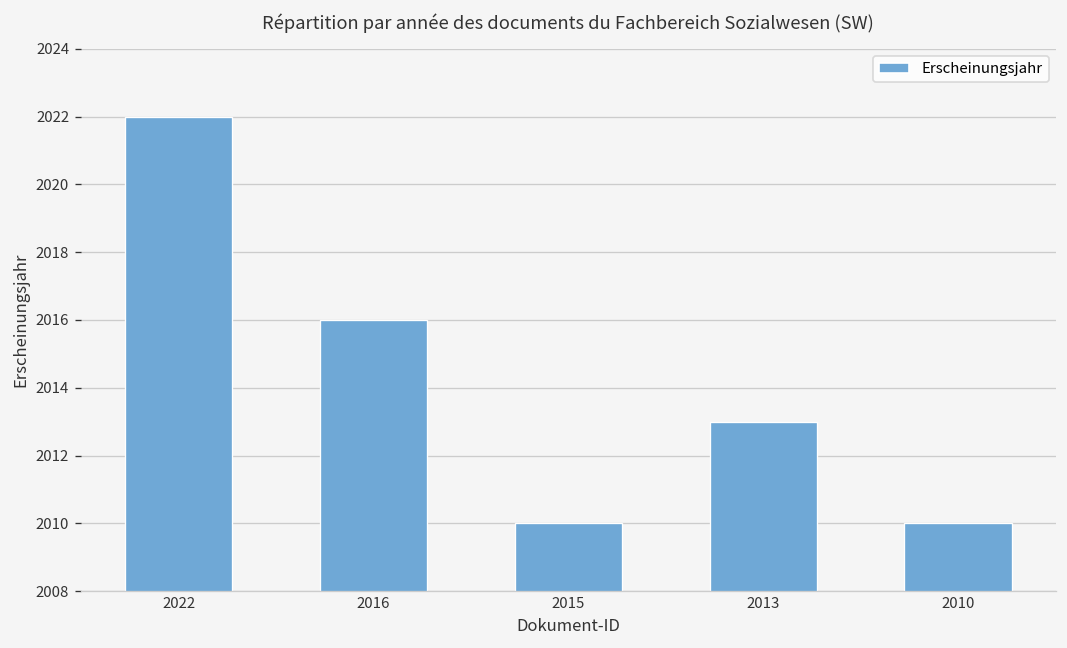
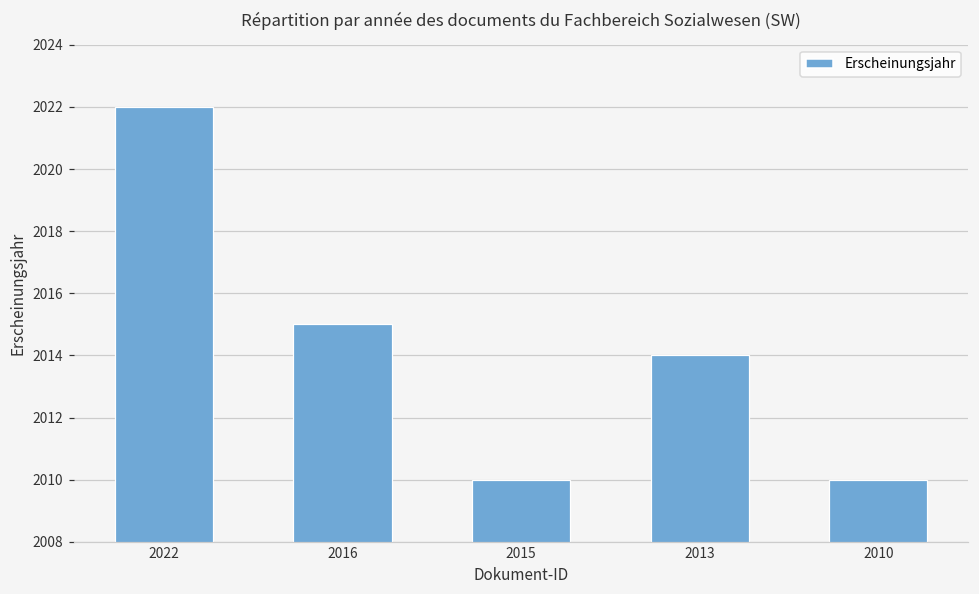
  {
    "2022": 2022,
-   "2016": 2016,
+   "2016": 2015,
    "2015": 2010,
-   "2013": 2013,
+   "2013": 2014,
    "2010": 2010
  }
